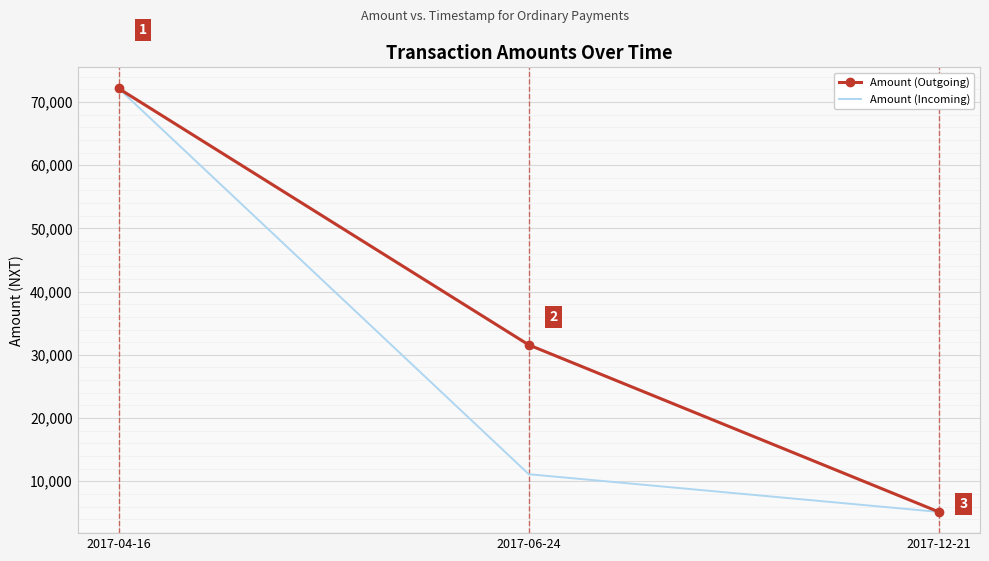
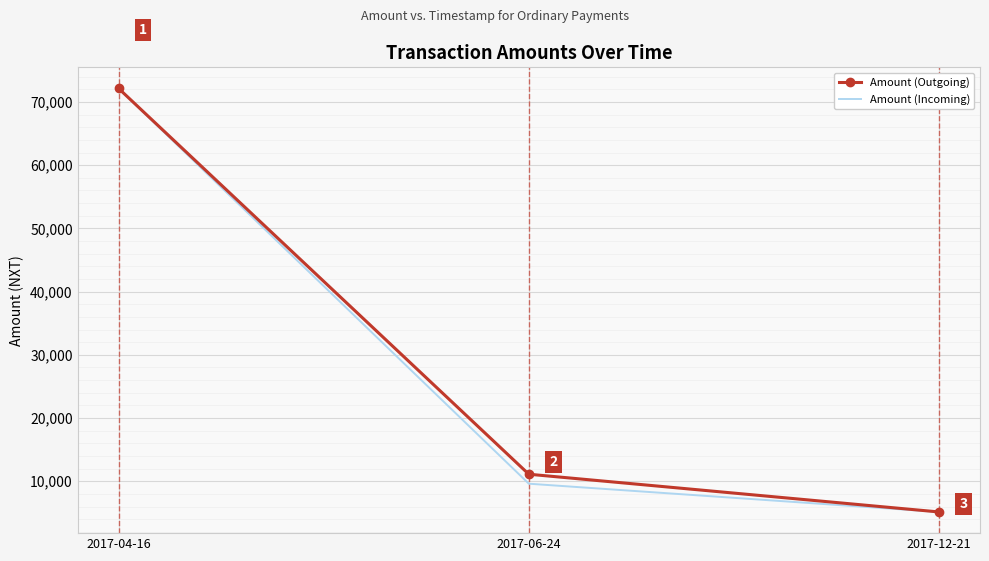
  {
    "Amount (Outgoing)": {
-     "2017-06-24": "32,000"
+     "2017-06-24": "11,000"
    },
    "Amount (Incoming)": {
-     "2017-06-24": "11,000"
+     "2017-06-24": "10,000"
    }
  }
